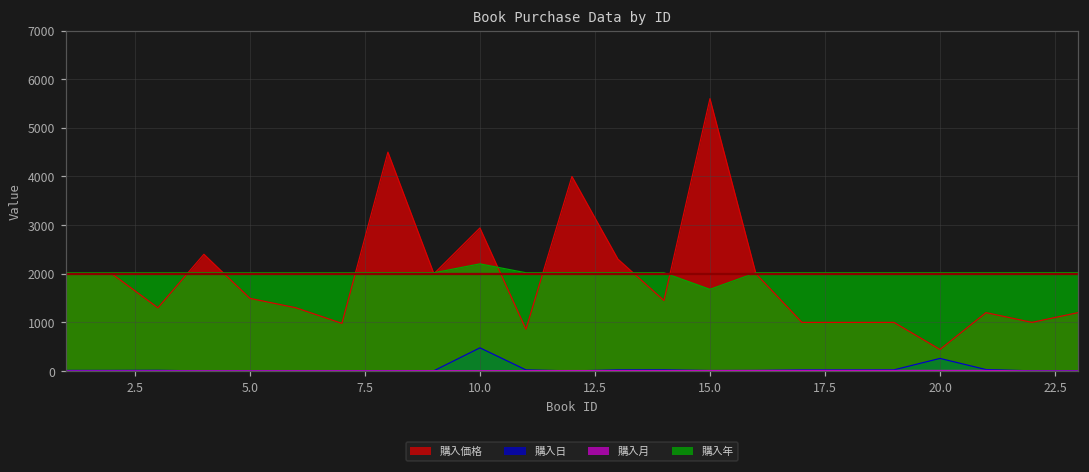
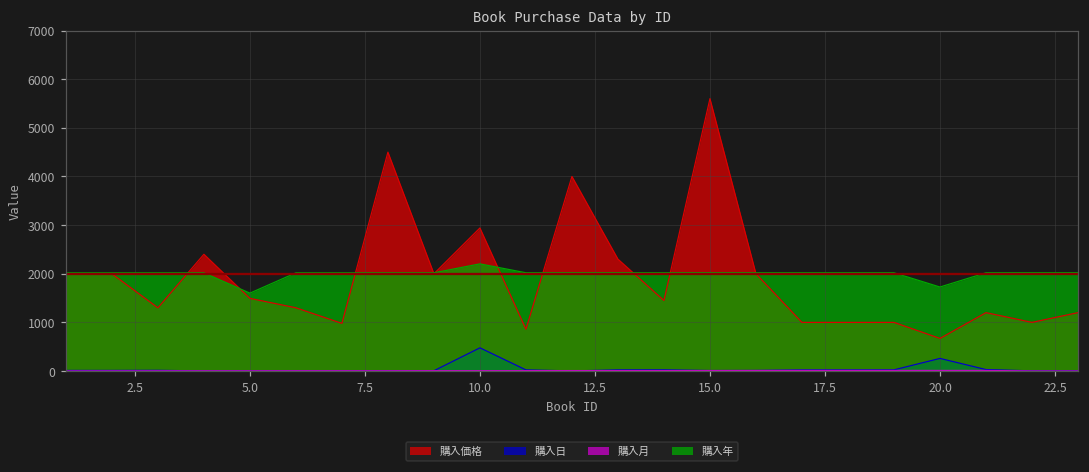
  {
    "購入価格": {
      "5.0": 1500,
      "10.0": 2900,
      "15.0": 5600,
-     "20.0": 400
+     "20.0": 700
    },
    "購入日": {
      "10.0": 500,
      "20.0": 300
    },
    "購入月": {
      "10.0": 0,
      "20.0": 0
    },
    "購入年": {
-     "5.0": 2000,
+     "5.0": 1600,
      "10.0": 2200,
-     "15.0": 1700,
-     "20.0": 2000
+     "15.0": 2000,
+     "20.0": 1700
    }
  }
